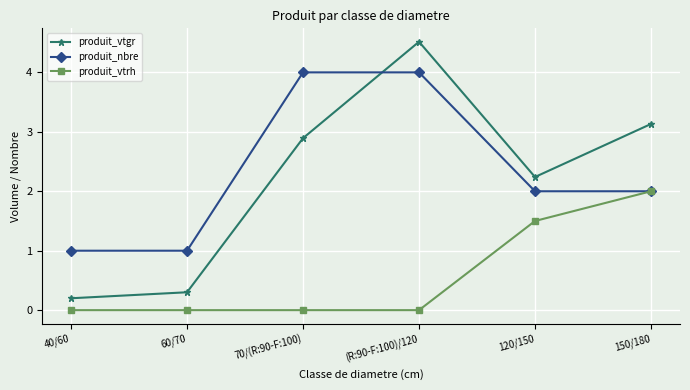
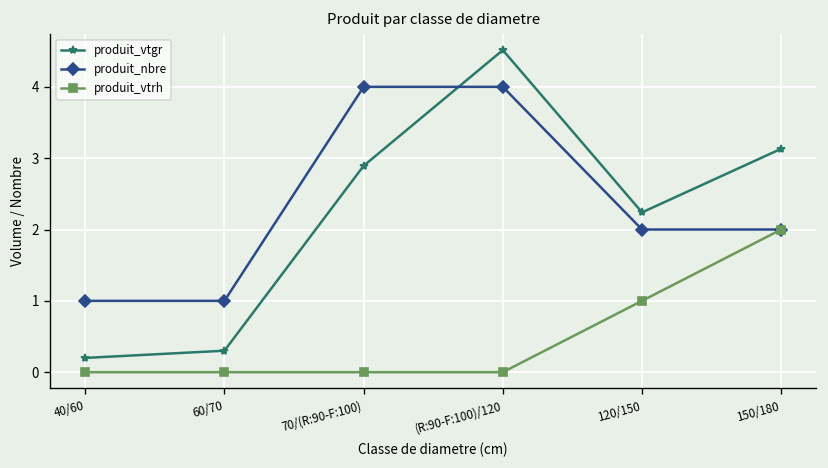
  {
    "produit_vtrh": {
      "40/60": 0.0,
      "60/70": 0.0,
      "70/(R:90-F:100)": 0.0,
      "(R:90-F:100)/120": 0.0,
-     "120/150": 1.5
+     "120/150": 1.0
    }
  }
